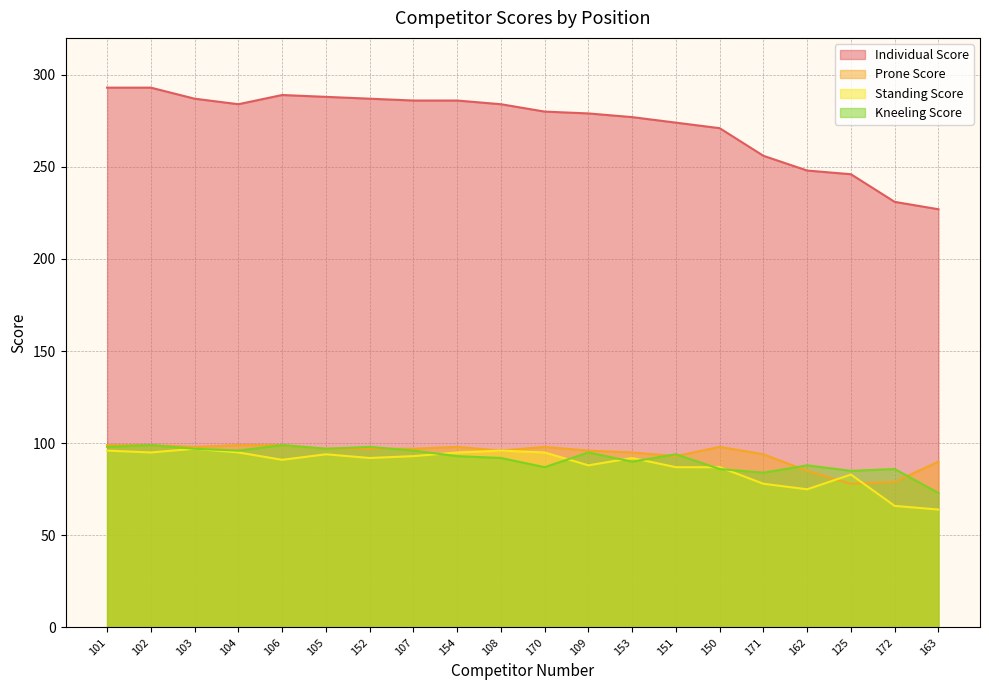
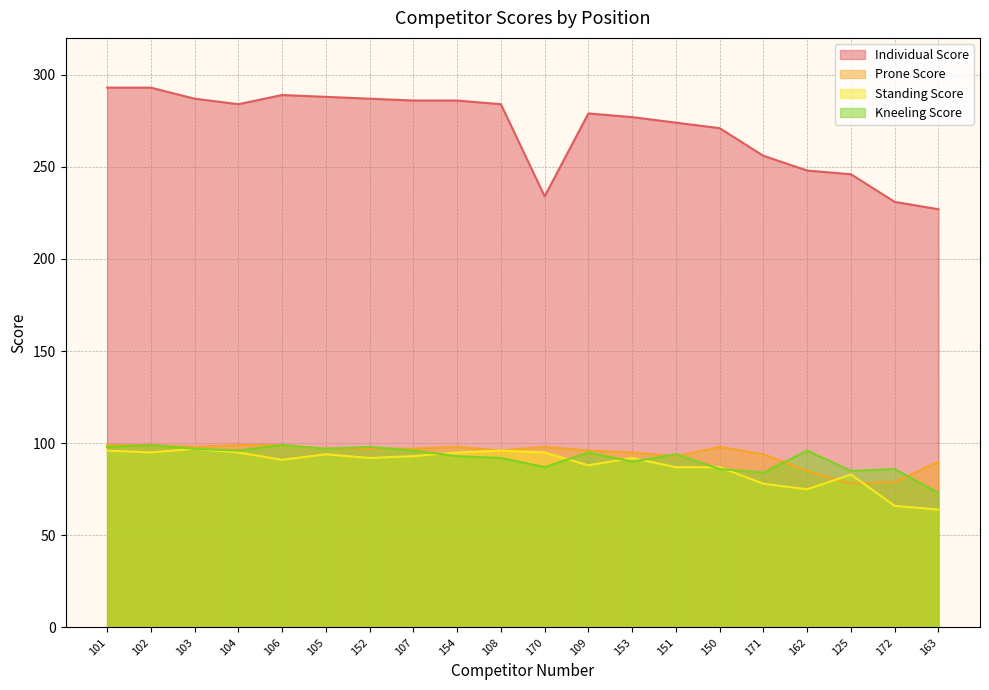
  {
    "Individual Score": {
      "101": 293,
      "102": 293,
      "103": 287,
      "104": 284,
      "106": 289,
      "105": 288,
      "152": 287,
      "107": 286,
      "154": 286,
      "108": 284,
-     "170": 280,
+     "170": 234,
      "109": 279,
      "153": 277,
      "151": 274,
      "150": 271,
      "171": 256,
      "162": 248,
      "125": 246,
      "172": 231,
      "163": 227
    },
    "Kneeling Score": {
      "154": 93,
      "108": 92,
      "170": 87,
      "153": 90,
      "171": 84,
-     "162": 88,
+     "162": 96,
      "125": 85,
      "172": 86,
      "163": 73
    }
  }
